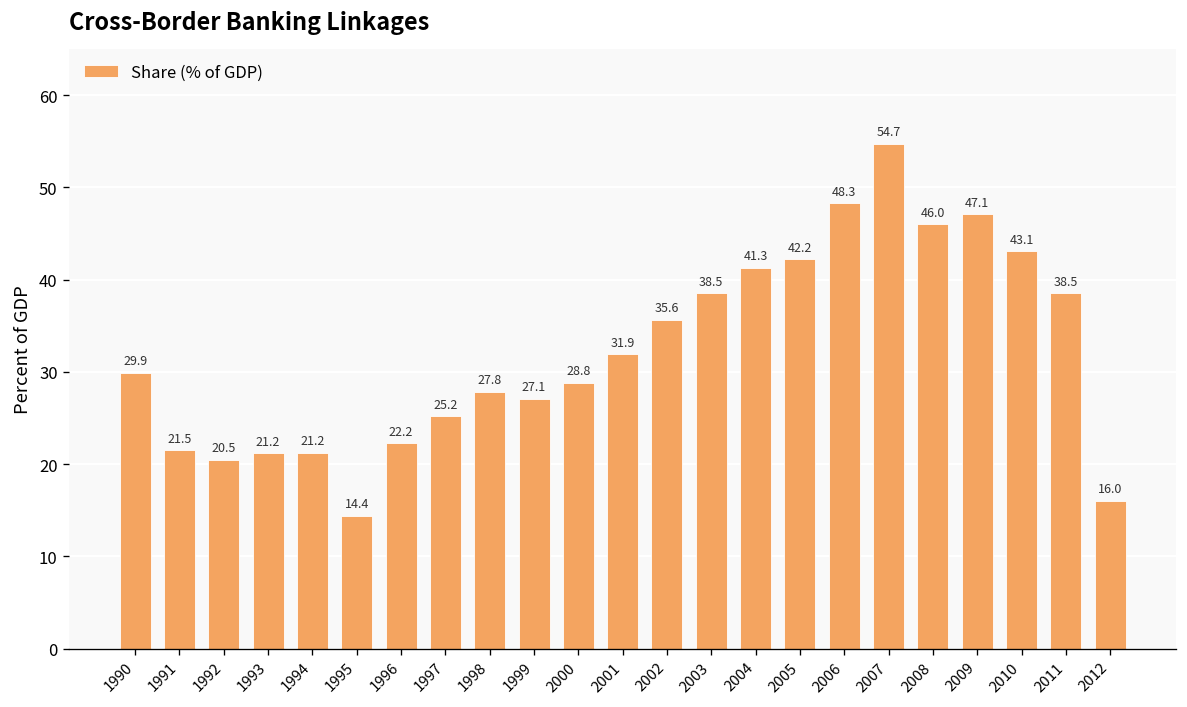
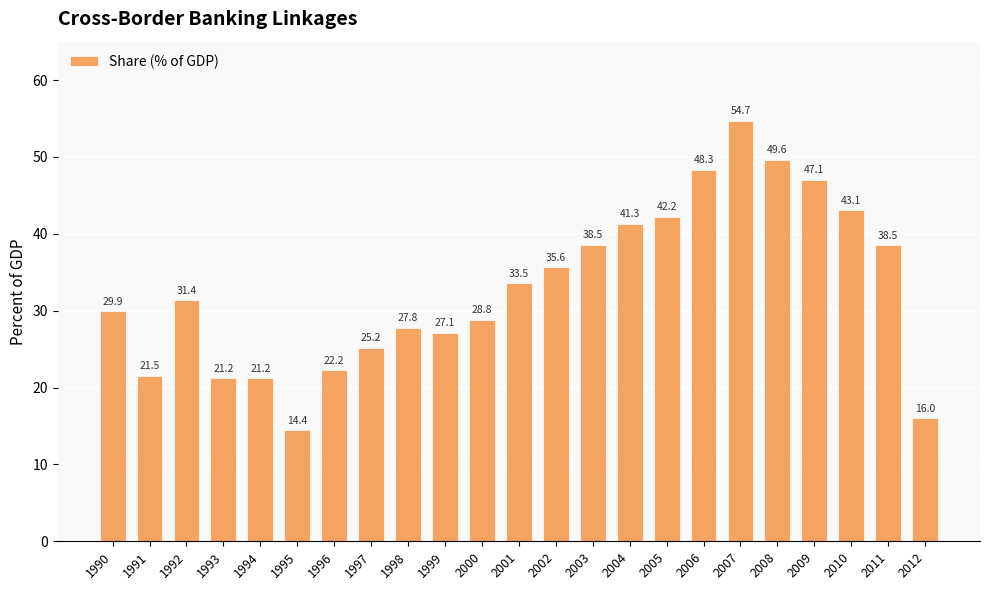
  {
    "1990": 29.9,
    "1991": 21.5,
-   "1992": 20.5,
+   "1992": 31.4,
    "1993": 21.2,
    "1994": 21.2,
    "1995": 14.4,
    "1996": 22.2,
    "1997": 25.2,
    "1998": 27.8,
    "1999": 27.1,
    "2000": 28.8,
-   "2001": 31.9,
+   "2001": 33.5,
    "2002": 35.6,
    "2003": 38.5,
    "2004": 41.3,
    "2005": 42.2,
    "2006": 48.3,
    "2007": 54.7,
-   "2008": 46.0,
+   "2008": 49.6,
    "2009": 47.1,
    "2010": 43.1,
    "2011": 38.5,
    "2012": 16.0
  }
